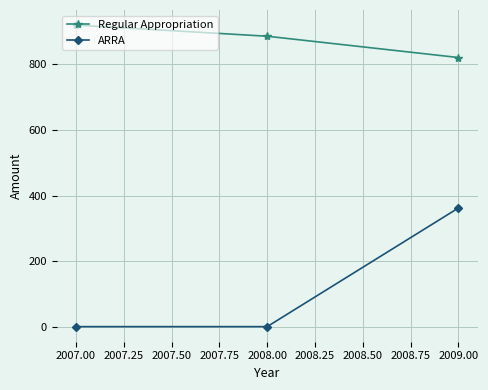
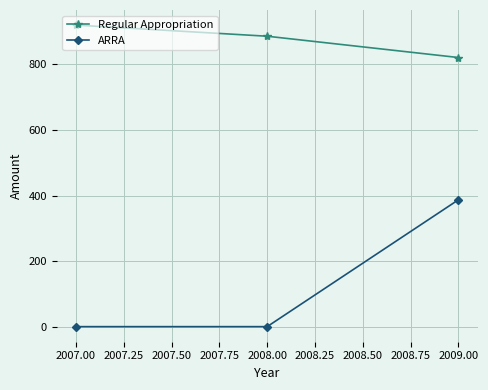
  {
    "Regular Appropriation": {
      "2008.00": 890,
      "2009.00": 820
    },
    "ARRA": {
      "2007.00": 0,
      "2008.00": 0,
-     "2009.00": 360
+     "2009.00": 390
    }
  }
